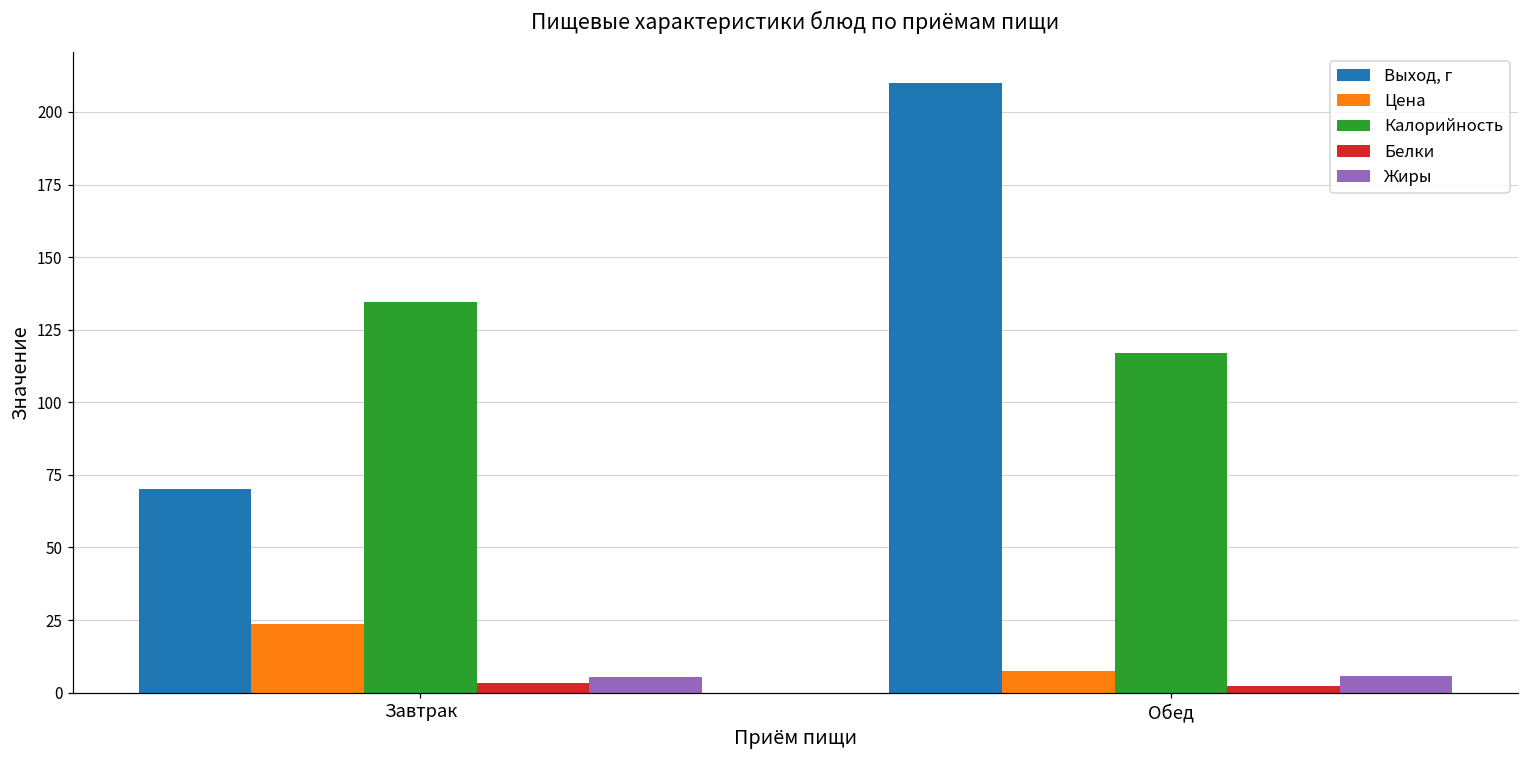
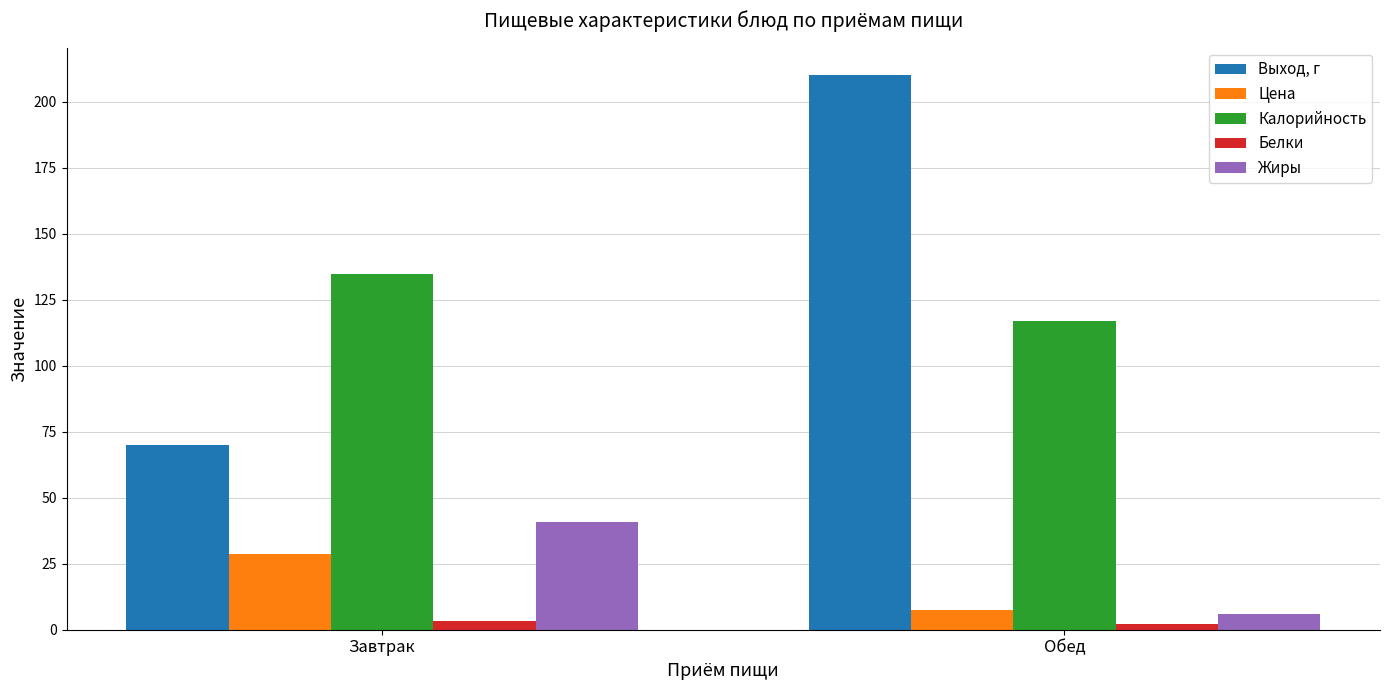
  {
    "Выход, г": {
      "Завтрак": 70,
      "Обед": 210
    },
    "Цена": {
-     "Завтрак": 23,
+     "Завтрак": 29,
      "Обед": 7
    },
    "Калорийность": {
      "Завтрак": 135,
      "Обед": 117
    },
    "Белки": {
      "Завтрак": 3,
      "Обед": 2
    },
    "Жиры": {
-     "Завтрак": 5,
+     "Завтрак": 41,
      "Обед": 6
    }
  }
